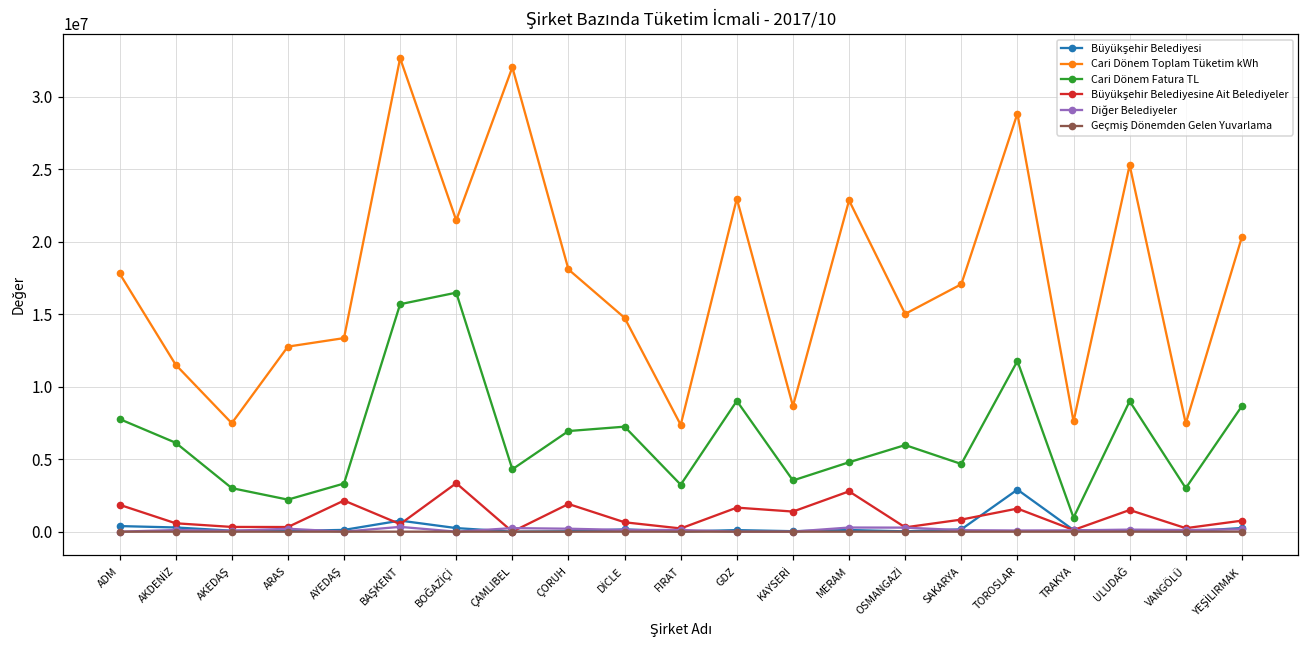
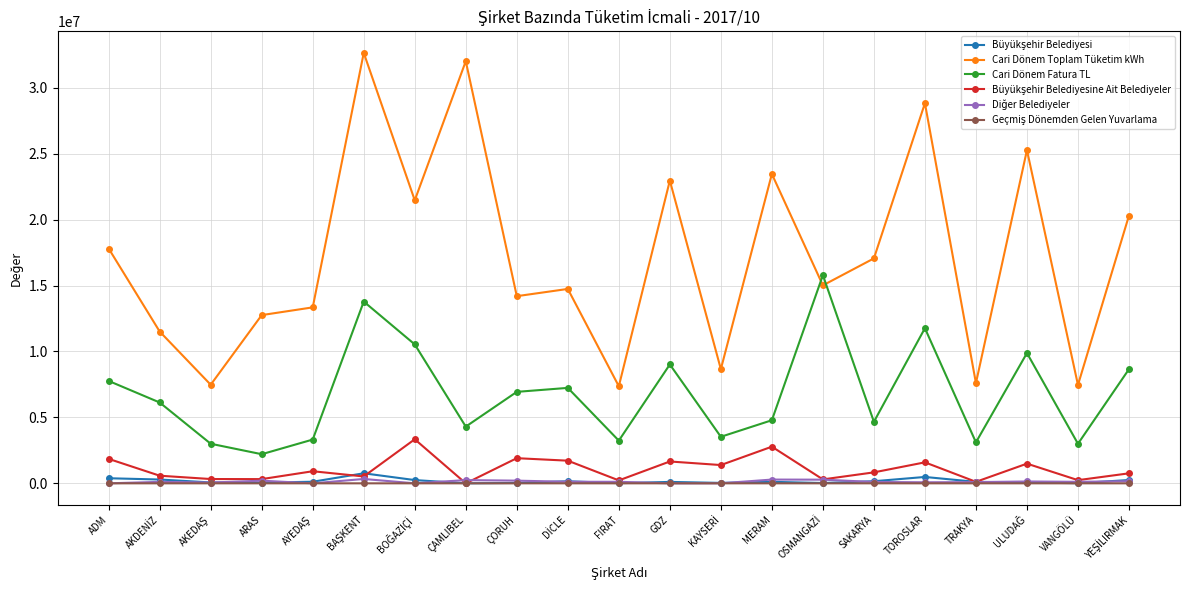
  {
    "Büyükşehir Belediyesi": {
      "ADM": 400000,
      "BAŞKENT": 800000,
      "BOĞAZİÇİ": 200000,
-     "TOROSLAR": 2900000
+     "TOROSLAR": 500000
    },
    "Cari Dönem Toplam Tüketim kWh": {
      "ADM": 17800000,
      "AKDENİZ": 11500000,
      "AKEDAŞ": 7500000,
      "ARAS": 12800000,
      "AYEDAŞ": 13300000,
      "BAŞKENT": 32600000,
      "BOĞAZİÇİ": 21500000,
      "ÇAMLIBEL": 32000000,
-     "ÇORUH": 18100000,
+     "ÇORUH": 14200000,
      "DİCLE": 14700000,
      "FIRAT": 7400000,
      "GDZ": 23000000,
      "KAYSERİ": 8700000,
-     "MERAM": 22800000,
+     "MERAM": 23500000,
      "OSMANGAZİ": 15000000,
      "SAKARYA": 17100000,
      "TOROSLAR": 28800000,
      "TRAKYA": 7600000,
      "ULUDAĞ": 25300000,
      "VANGÖLÜ": 7500000,
      "YEŞİLIRMAK": 20300000
    },
    "Cari Dönem Fatura TL": {
      "ADM": 7800000,
      "AKDENİZ": 6100000,
      "AKEDAŞ": 3000000,
      "ARAS": 2200000,
      "AYEDAŞ": 3300000,
-     "BAŞKENT": 15700000,
-     "BOĞAZİÇİ": 16500000,
+     "BAŞKENT": 13800000,
+     "BOĞAZİÇİ": 10500000,
      "ÇAMLIBEL": 4300000,
      "ÇORUH": 6900000,
      "DİCLE": 7200000,
      "FIRAT": 3200000,
      "GDZ": 9000000,
      "KAYSERİ": 3500000,
      "MERAM": 4800000,
-     "OSMANGAZİ": 6000000,
+     "OSMANGAZİ": 15800000,
      "SAKARYA": 4700000,
      "TOROSLAR": 11800000,
-     "TRAKYA": 1000000,
-     "ULUDAĞ": 9000000,
+     "TRAKYA": 3100000,
+     "ULUDAĞ": 9900000,
      "VANGÖLÜ": 3000000,
      "YEŞİLIRMAK": 8700000
    },
    "Büyükşehir Belediyesine Ait Belediyeler": {
      "ADM": 1900000,
      "AKDENİZ": 600000,
      "AKEDAŞ": 300000,
-     "AYEDAŞ": 2100000,
+     "AYEDAŞ": 900000,
      "BOĞAZİÇİ": 3300000,
      "ÇORUH": 1900000,
-     "DİCLE": 600000,
+     "DİCLE": 1700000,
      "GDZ": 1700000,
      "KAYSERİ": 1400000,
      "MERAM": 2800000,
      "SAKARYA": 800000,
      "TOROSLAR": 1600000,
      "ULUDAĞ": 1500000,
      "YEŞİLIRMAK": 800000
    },
    "Diğer Belediyeler": {
      "ÇAMLIBEL": 200000
    },
    "Geçmiş Dönemden Gelen Yuvarlama": {
      "BAŞKENT": 0
    }
  }
